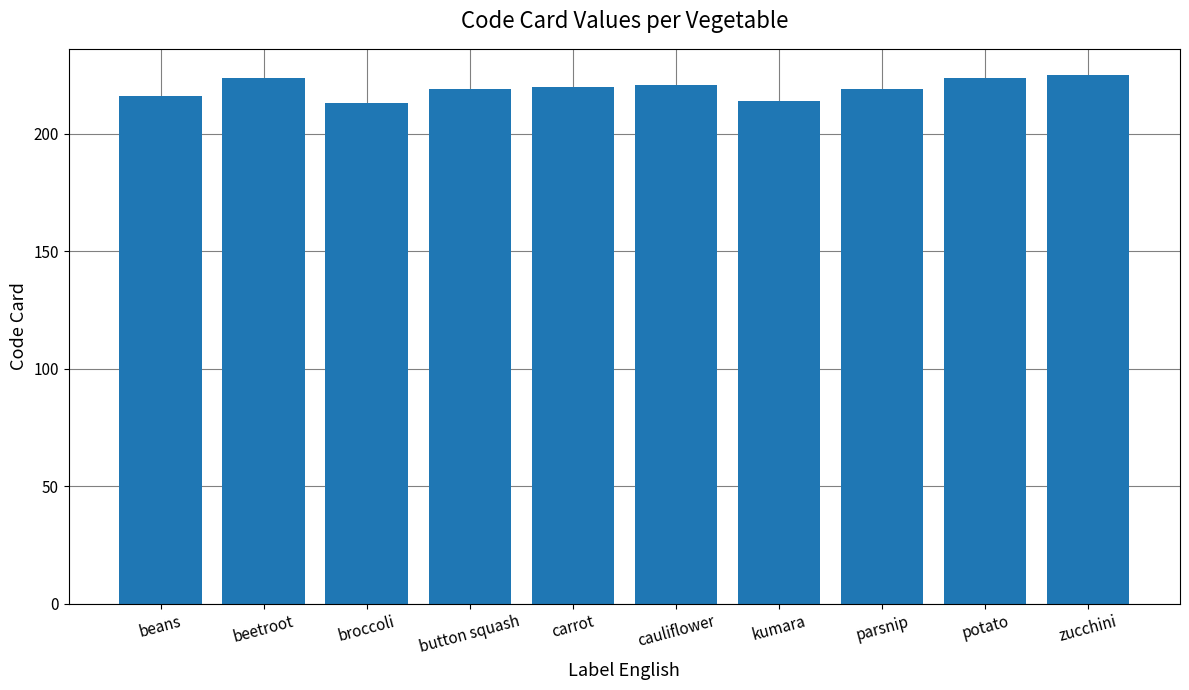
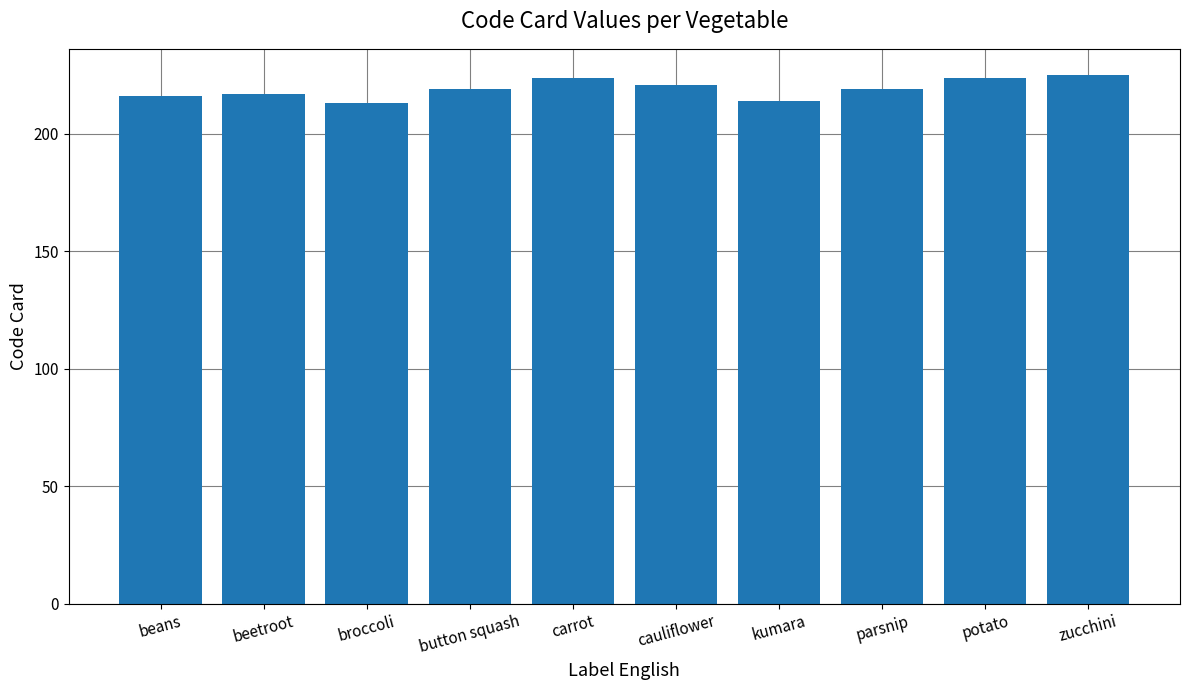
  {
    "beans": 216,
-   "beetroot": 224,
+   "beetroot": 217,
    "broccoli": 213,
    "button squash": 219,
-   "carrot": 220,
+   "carrot": 224,
    "cauliflower": 221,
    "kumara": 214,
    "parsnip": 219,
    "potato": 224,
    "zucchini": 225
  }
